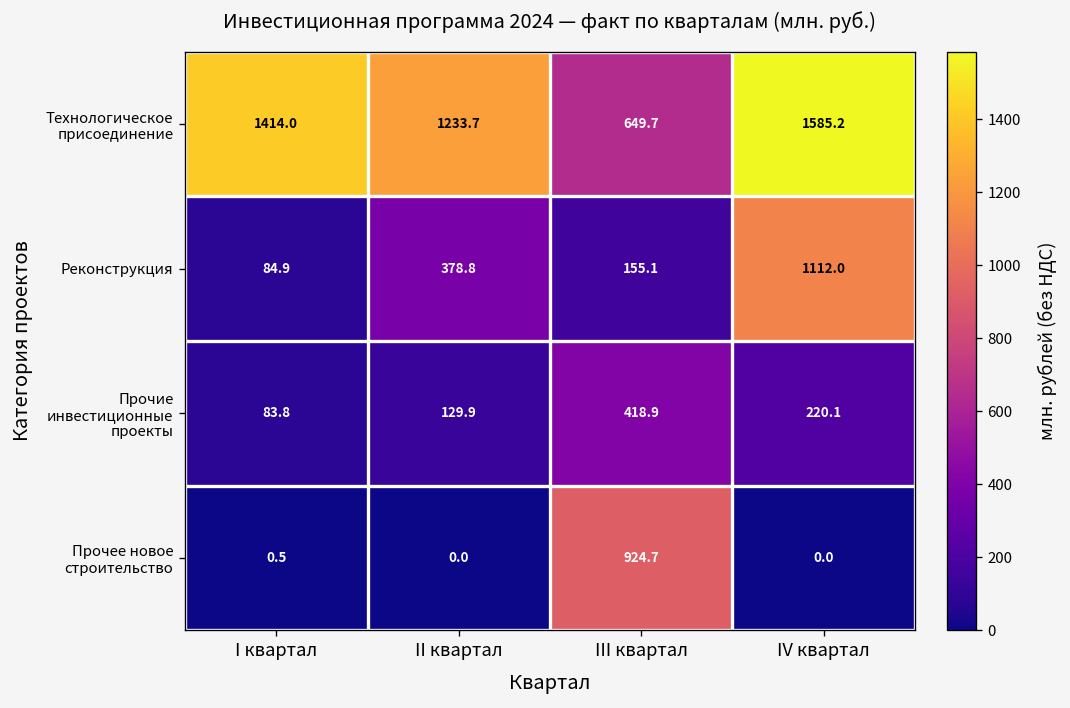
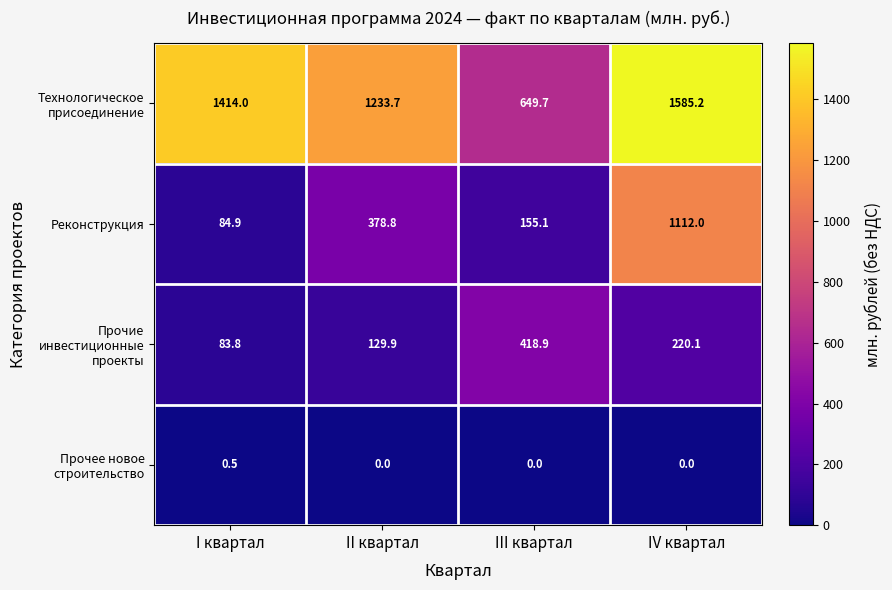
  {
    "Технологическое присоединение": {
      "I квартал": 1414.0,
      "II квартал": 1233.7,
      "III квартал": 649.7,
      "IV квартал": 1585.2
    },
    "Реконструкция": {
      "I квартал": 84.9,
      "II квартал": 378.8,
      "III квартал": 155.1,
      "IV квартал": 1112.0
    },
    "Прочие инвестиционные проекты": {
      "I квартал": 83.8,
      "II квартал": 129.9,
      "III квартал": 418.9,
      "IV квартал": 220.1
    },
    "Прочее новое строительство": {
      "I квартал": 0.5,
      "II квартал": 0.0,
-     "III квартал": 924.7,
+     "III квартал": 0.0,
      "IV квартал": 0.0
    }
  }
